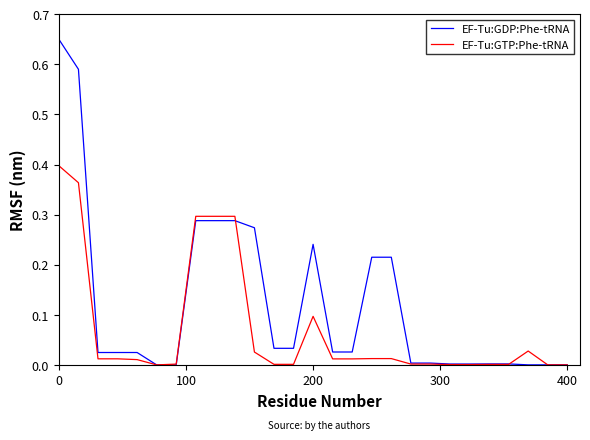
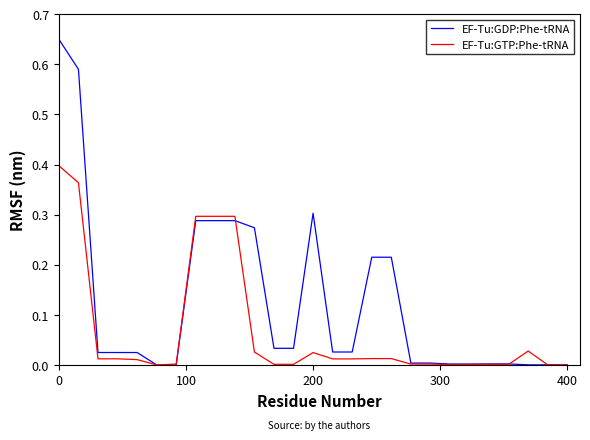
  {
    "EF-Tu:GDP:Phe-tRNA": {
      "0": 0.65,
-     "200": 0.24
+     "200": 0.30
    },
    "EF-Tu:GTP:Phe-tRNA": {
      "0": 0.40,
-     "200": 0.10
+     "200": 0.02
    }
  }
